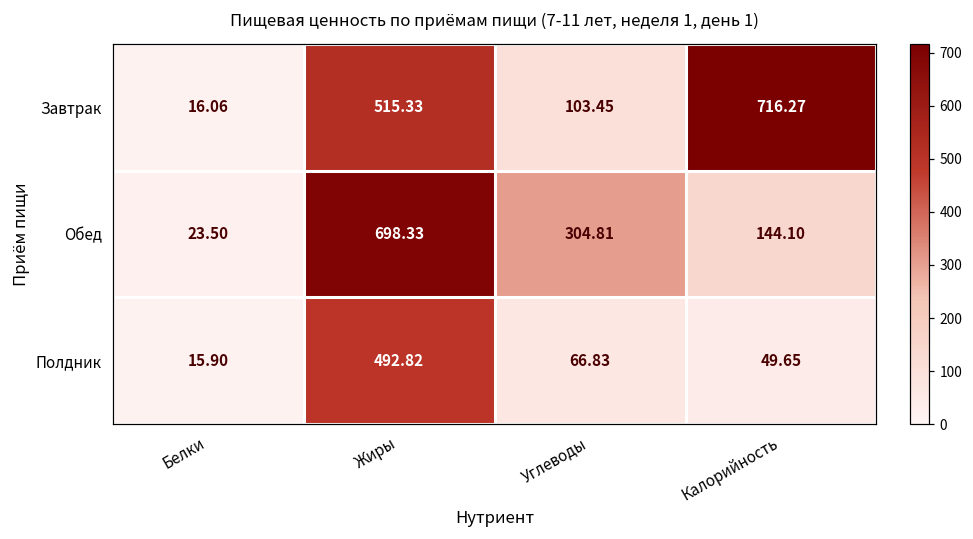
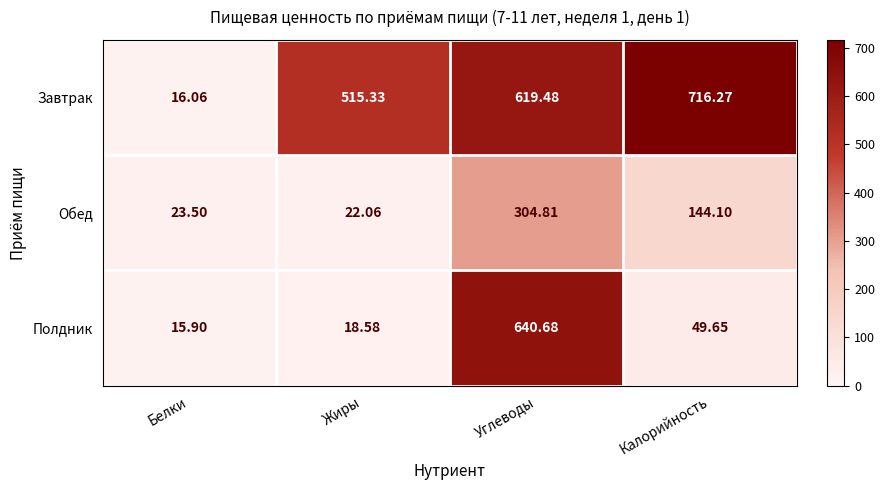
  {
    "Завтрак": {
      "Белки": 16.06,
      "Жиры": 515.33,
-     "Углеводы": 103.45,
+     "Углеводы": 619.48,
      "Калорийность": 716.27
    },
    "Обед": {
      "Белки": 23.50,
-     "Жиры": 698.33,
+     "Жиры": 22.06,
      "Углеводы": 304.81,
      "Калорийность": 144.10
    },
    "Полдник": {
      "Белки": 15.90,
-     "Жиры": 492.82,
-     "Углеводы": 66.83,
+     "Жиры": 18.58,
+     "Углеводы": 640.68,
      "Калорийность": 49.65
    }
  }
